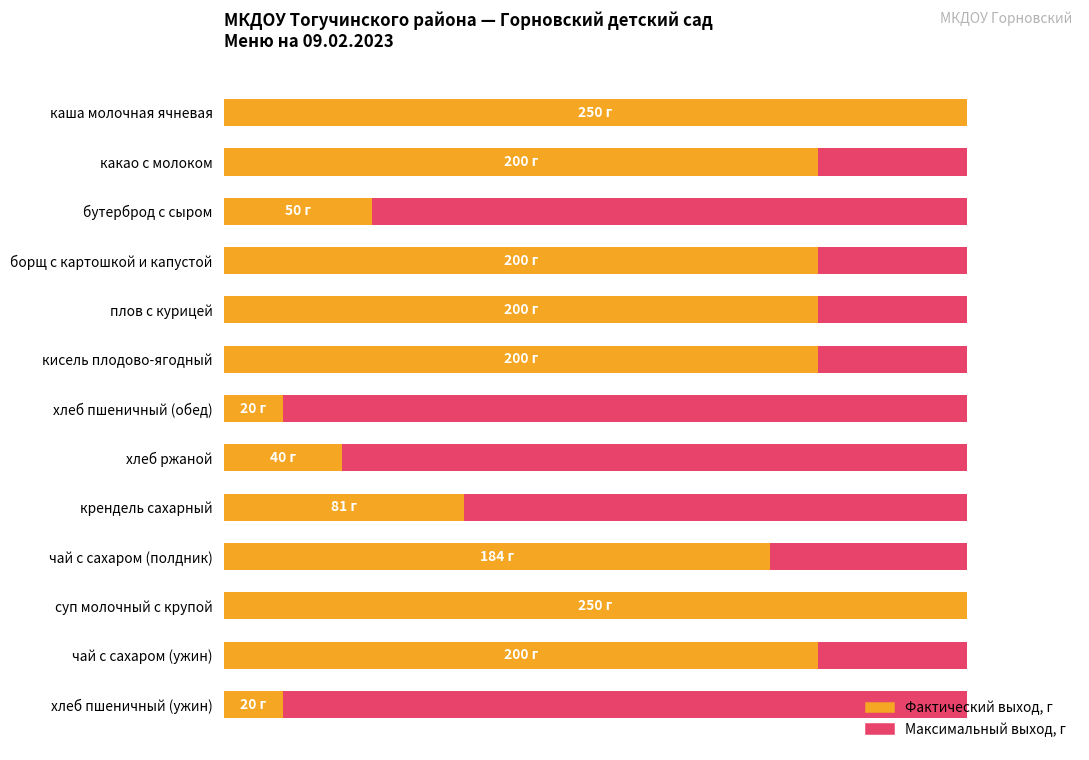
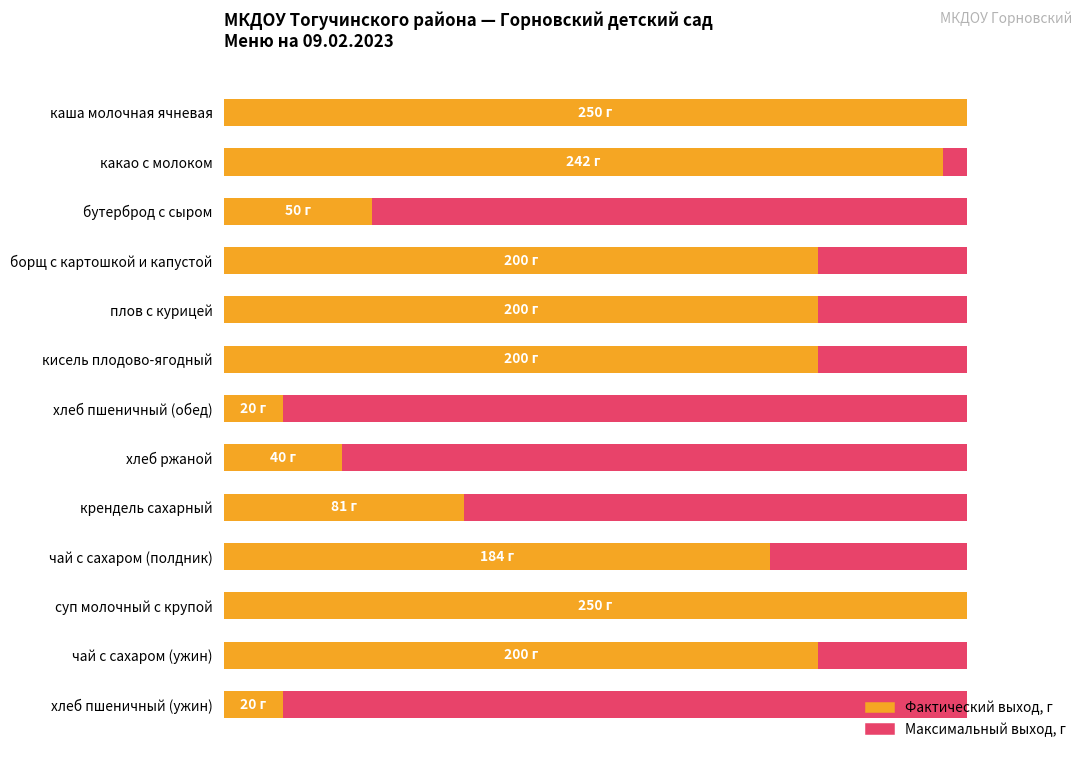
  {
    "Фактический выход, г": {
-     "какао с молоком": 200
+     "какао с молоком": 242
    }
  }
